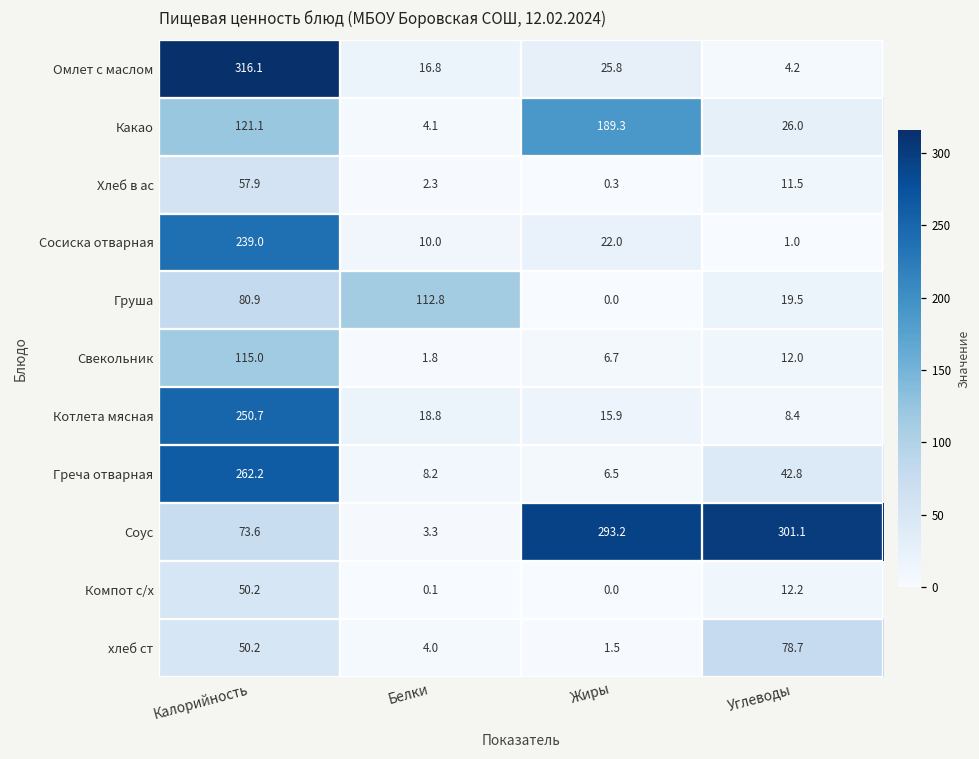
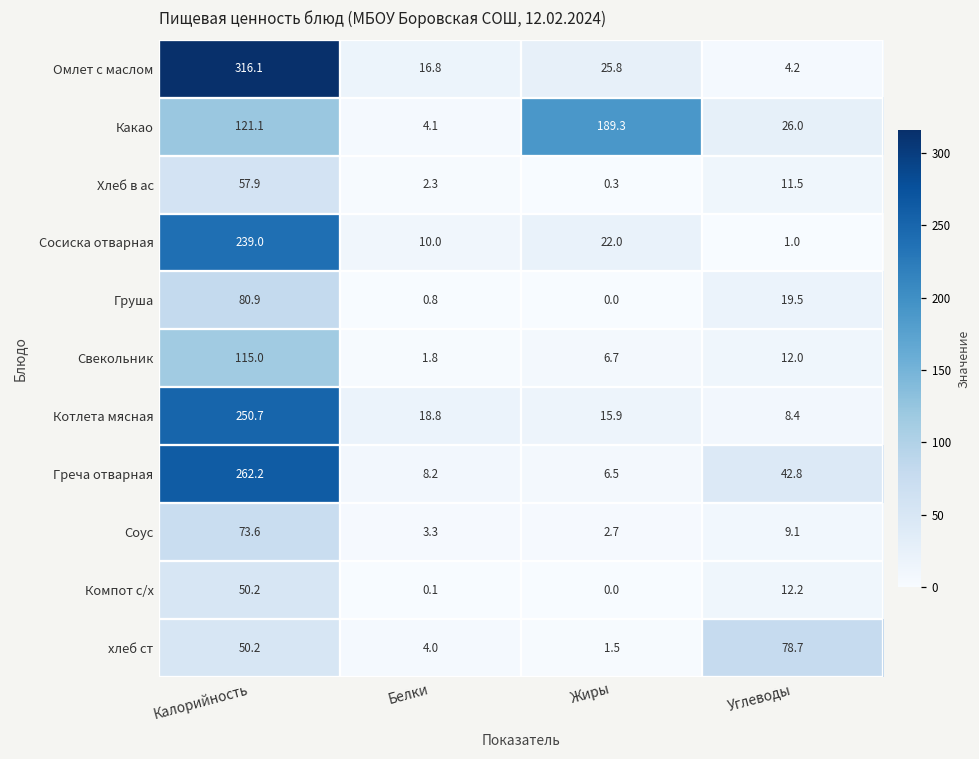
  {
    "Омлет с маслом": {
      "Калорийность": 316.1,
      "Белки": 16.8,
      "Жиры": 25.8,
      "Углеводы": 4.2
    },
    "Какао": {
      "Калорийность": 121.1,
      "Белки": 4.1,
      "Жиры": 189.3,
      "Углеводы": 26.0
    },
    "Хлеб в ас": {
      "Калорийность": 57.9,
      "Белки": 2.3,
      "Жиры": 0.3,
      "Углеводы": 11.5
    },
    "Сосиска отварная": {
      "Калорийность": 239.0,
      "Белки": 10.0,
      "Жиры": 22.0,
      "Углеводы": 1.0
    },
    "Груша": {
      "Калорийность": 80.9,
-     "Белки": 112.8,
+     "Белки": 0.8,
      "Жиры": 0.0,
      "Углеводы": 19.5
    },
    "Свекольник": {
      "Калорийность": 115.0,
      "Белки": 1.8,
      "Жиры": 6.7,
      "Углеводы": 12.0
    },
    "Котлета мясная": {
      "Калорийность": 250.7,
      "Белки": 18.8,
      "Жиры": 15.9,
      "Углеводы": 8.4
    },
    "Греча отварная": {
      "Калорийность": 262.2,
      "Белки": 8.2,
      "Жиры": 6.5,
      "Углеводы": 42.8
    },
    "Соус": {
      "Калорийность": 73.6,
      "Белки": 3.3,
-     "Жиры": 293.2,
-     "Углеводы": 301.1
+     "Жиры": 2.7,
+     "Углеводы": 9.1
    },
    "Компот с/х": {
      "Калорийность": 50.2,
      "Белки": 0.1,
      "Жиры": 0.0,
      "Углеводы": 12.2
    },
    "хлеб ст": {
      "Калорийность": 50.2,
      "Белки": 4.0,
      "Жиры": 1.5,
      "Углеводы": 78.7
    }
  }
